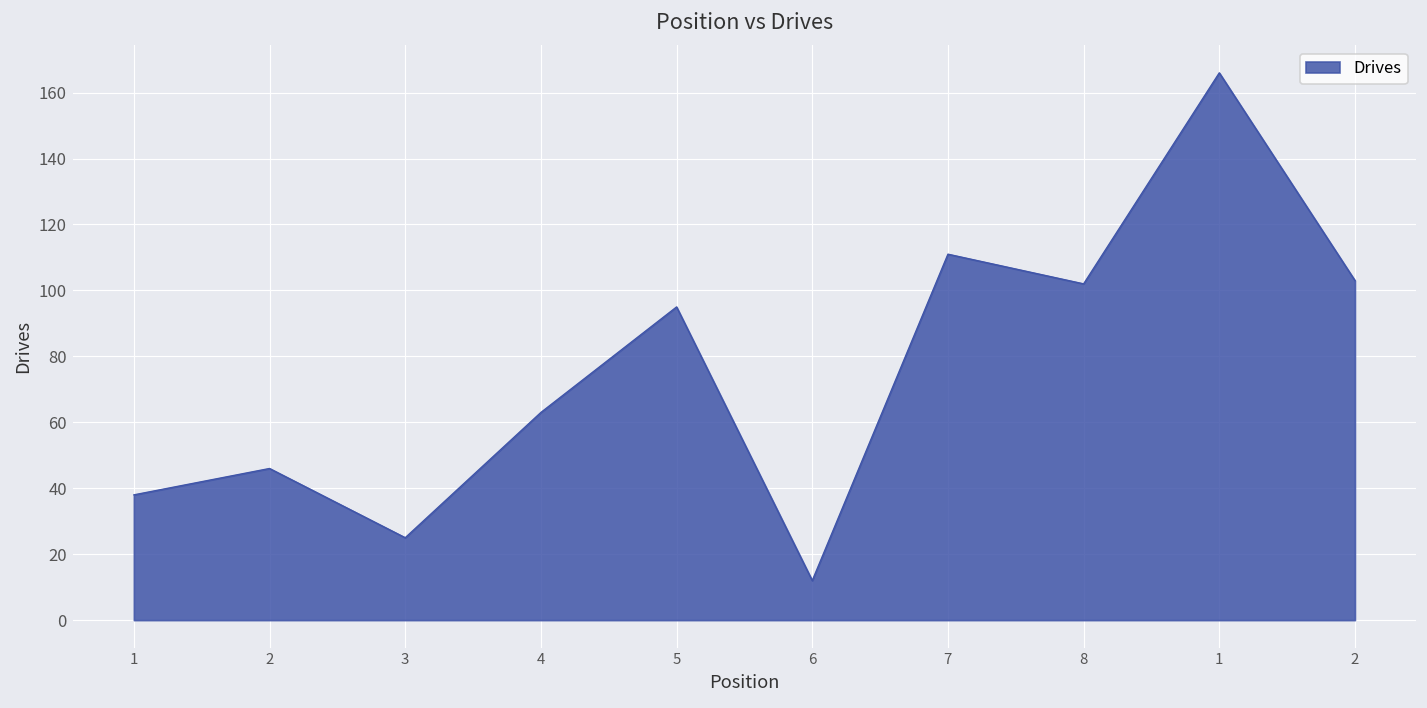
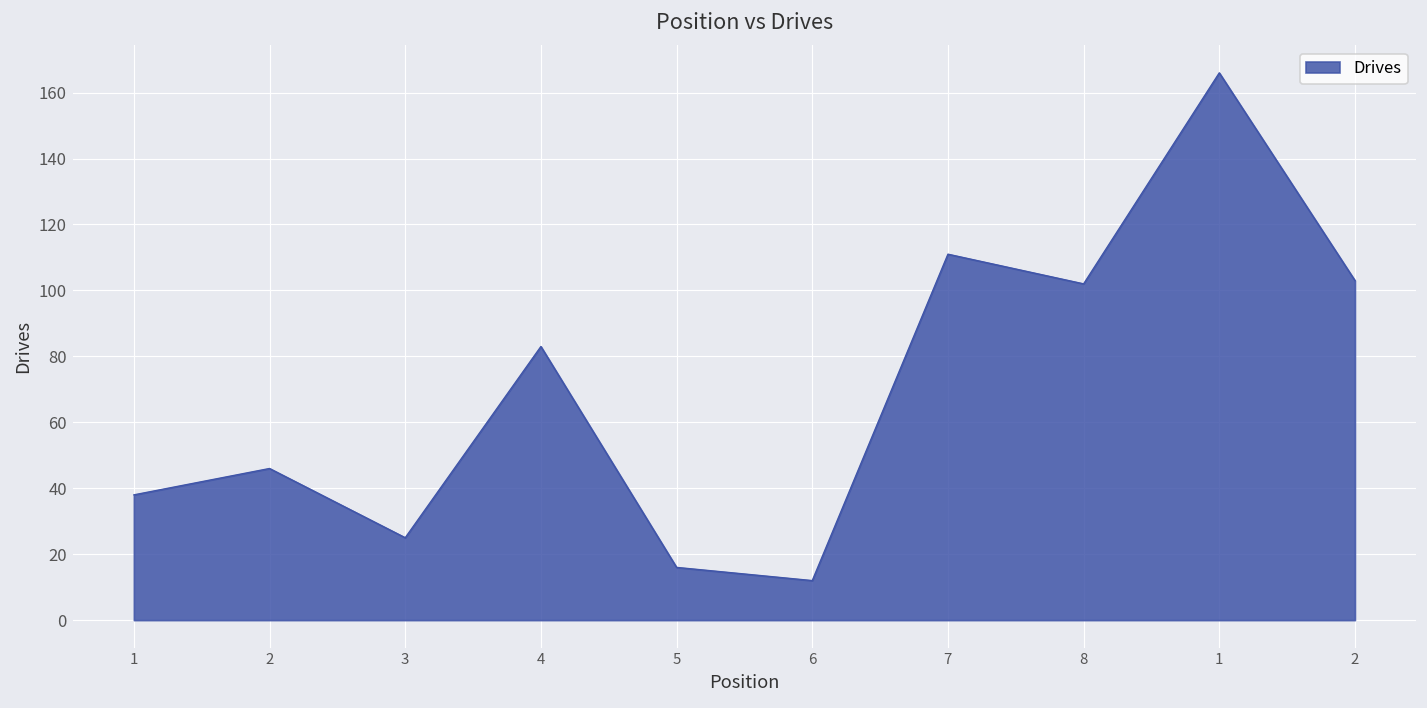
  {
    "3": 25,
-   "4": 63,
-   "5": 95,
+   "4": 83,
+   "5": 16,
    "6": 12,
    "7": 111,
    "8": 102
  }
